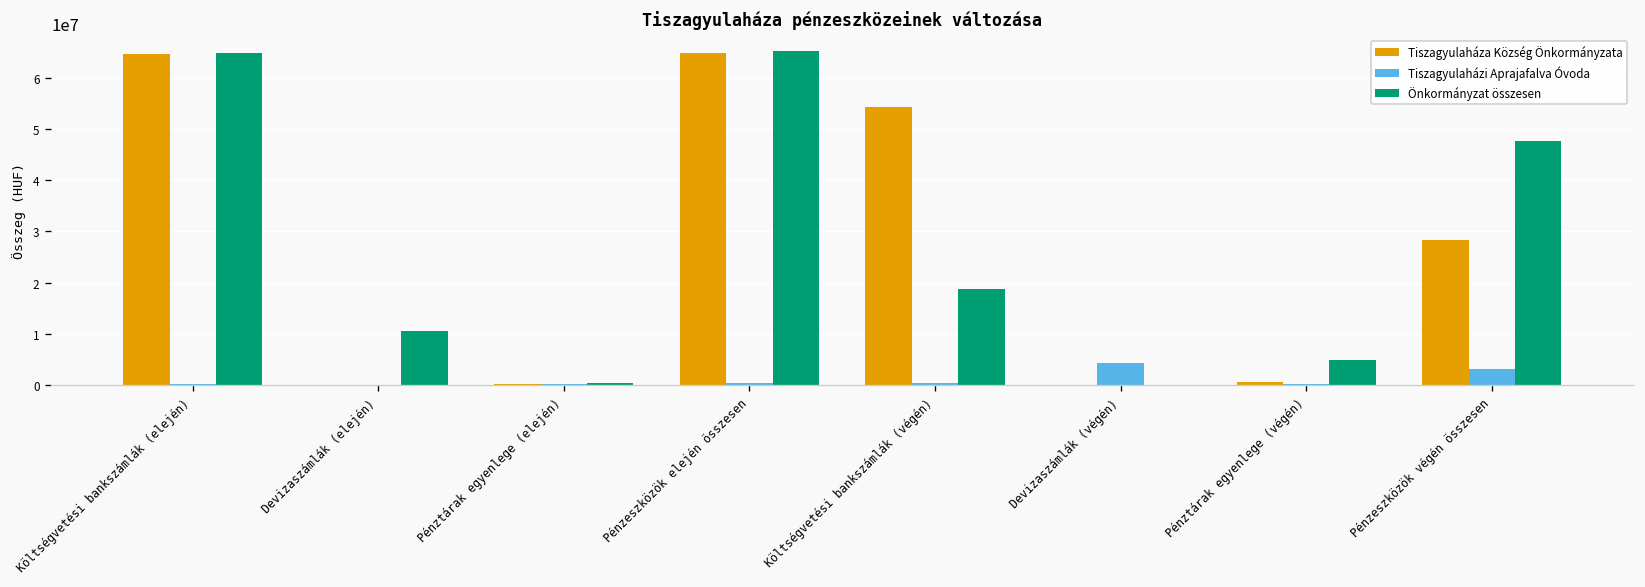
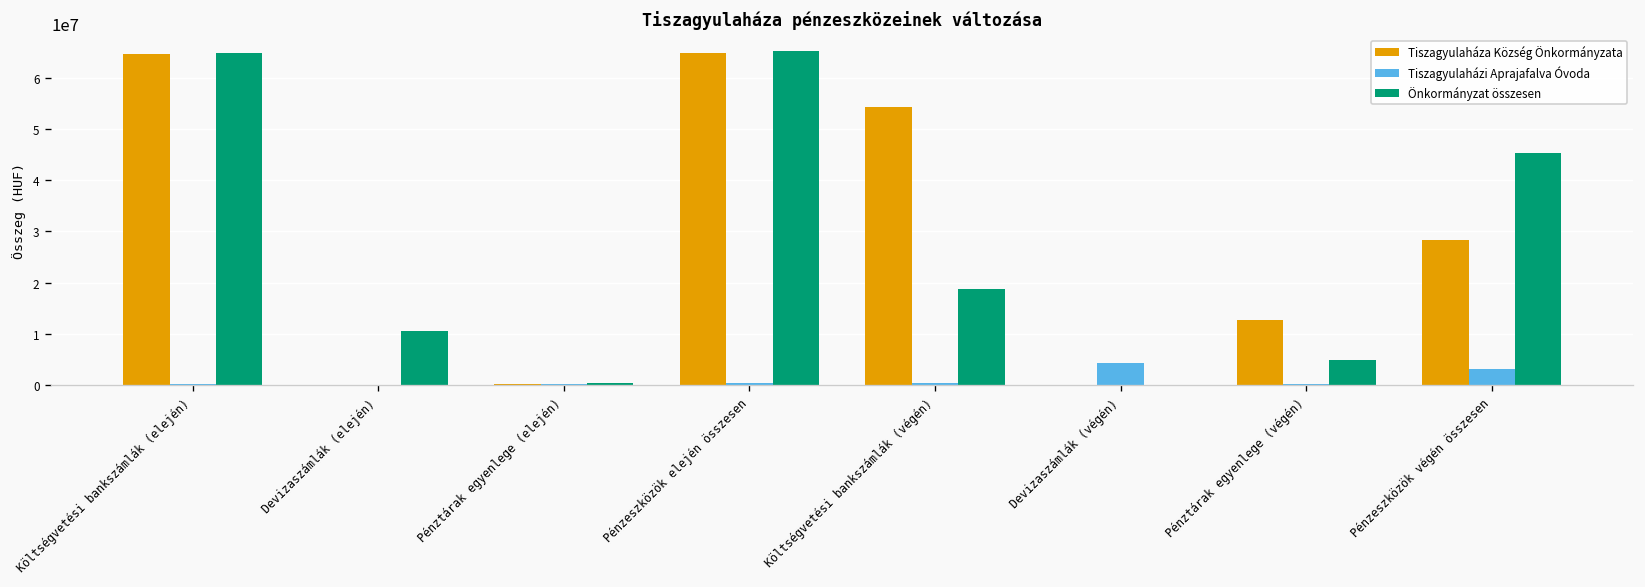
  {
    "Tiszagyulaháza Község Önkormányzata": {
      "Költségvetési bankszámlák (elején)": 65000000,
      "Devizaszámlák (elején)": 0,
      "Pénzeszközök elején összesen": 65000000,
      "Költségvetési bankszámlák (végén)": 54000000,
      "Devizaszámlák (végén)": 0,
-     "Pénztárak egyenlege (végén)": 1000000,
+     "Pénztárak egyenlege (végén)": 13000000,
      "Pénzeszközök végén összesen": 28000000
    },
    "Tiszagyulaházi Aprajafalva Óvoda": {
      "Devizaszámlák (elején)": 0,
      "Devizaszámlák (végén)": 4000000,
      "Pénzeszközök végén összesen": 3000000
    },
    "Önkormányzat összesen": {
      "Költségvetési bankszámlák (elején)": 65000000,
      "Devizaszámlák (elején)": 10000000,
      "Pénzeszközök elején összesen": 65000000,
      "Költségvetési bankszámlák (végén)": 19000000,
      "Devizaszámlák (végén)": 0,
      "Pénztárak egyenlege (végén)": 5000000,
-     "Pénzeszközök végén összesen": 48000000
+     "Pénzeszközök végén összesen": 45000000
    }
  }
